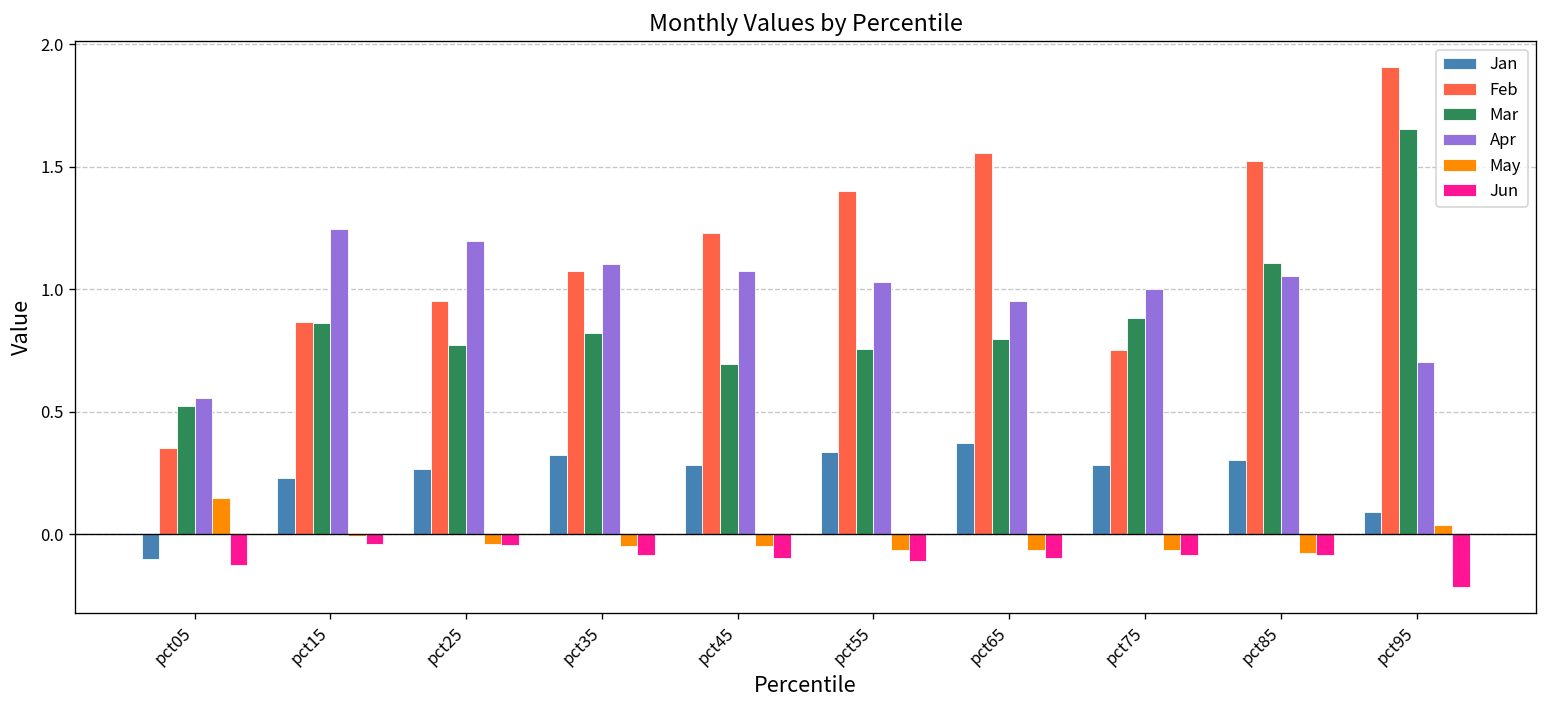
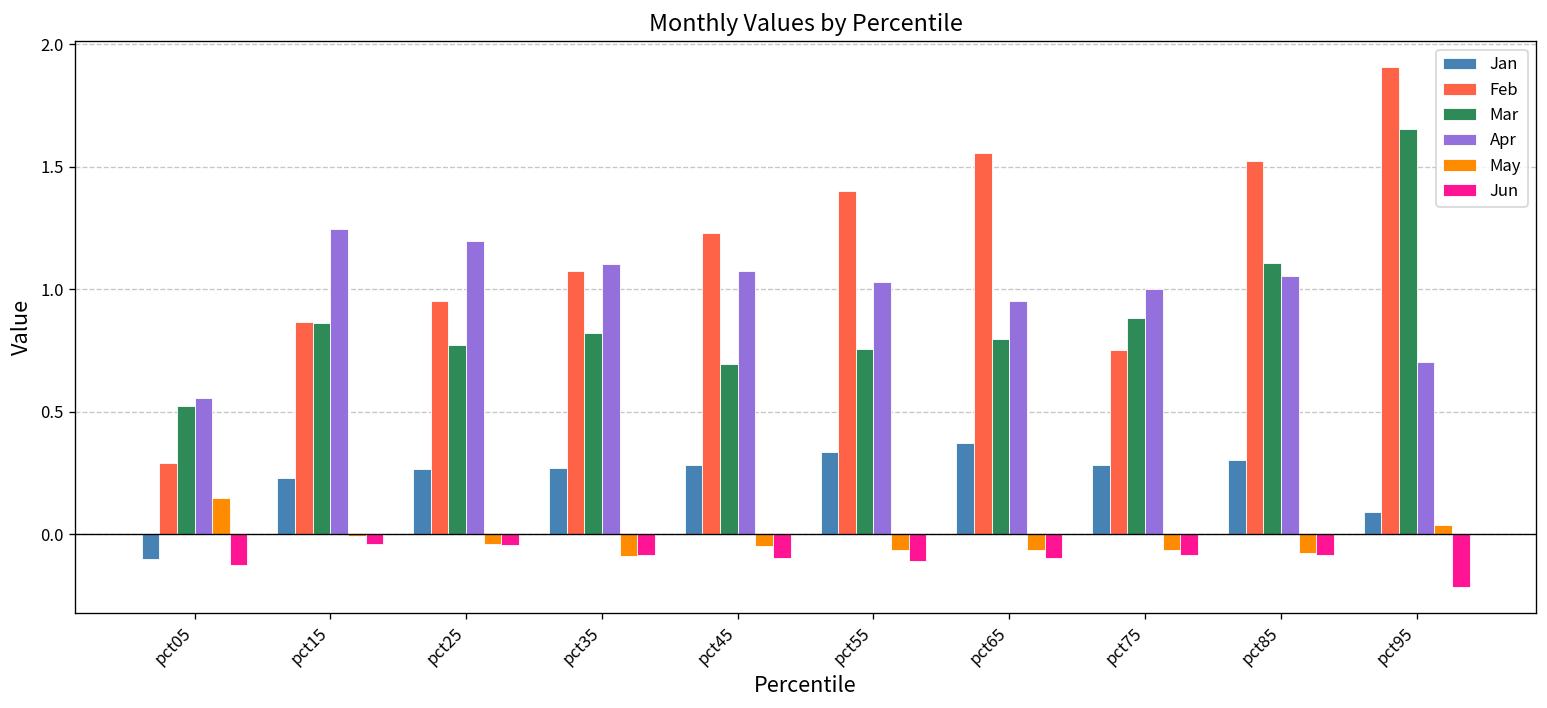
  {
    "Jan": {
      "pct05": -0.10,
      "pct15": 0.23,
      "pct25": 0.27,
-     "pct35": 0.32,
+     "pct35": 0.27,
      "pct45": 0.28,
      "pct55": 0.33,
      "pct65": 0.37,
      "pct75": 0.28,
      "pct85": 0.30,
      "pct95": 0.09
    },
    "Feb": {
-     "pct05": 0.35,
+     "pct05": 0.29,
      "pct15": 0.86,
      "pct25": 0.95,
      "pct35": 1.07,
      "pct45": 1.23,
      "pct55": 1.40,
      "pct65": 1.56,
      "pct75": 0.75,
      "pct85": 1.52,
      "pct95": 1.91
    },
    "Mar": {
      "pct05": 0.52,
      "pct15": 0.86,
      "pct25": 0.77,
      "pct35": 0.82,
      "pct45": 0.70,
      "pct55": 0.76,
      "pct65": 0.80,
      "pct75": 0.88,
      "pct85": 1.11,
      "pct95": 1.66
    },
    "Apr": {
      "pct05": 0.55,
      "pct15": 1.25,
      "pct25": 1.20,
      "pct35": 1.10,
      "pct45": 1.07,
      "pct55": 1.03,
      "pct65": 0.95,
      "pct75": 1.00,
      "pct85": 1.05,
      "pct95": 0.70
    },
    "May": {
      "pct05": 0.15,
      "pct25": -0.04,
-     "pct35": -0.05,
+     "pct35": -0.09,
      "pct45": -0.05,
      "pct55": -0.07,
      "pct65": -0.07,
      "pct75": -0.06,
      "pct85": -0.08,
      "pct95": 0.04
    },
    "Jun": {
      "pct05": -0.13,
      "pct15": -0.04,
      "pct25": -0.04,
      "pct35": -0.09,
      "pct45": -0.10,
      "pct55": -0.11,
      "pct65": -0.10,
      "pct75": -0.08,
      "pct85": -0.08,
      "pct95": -0.22
    }
  }
